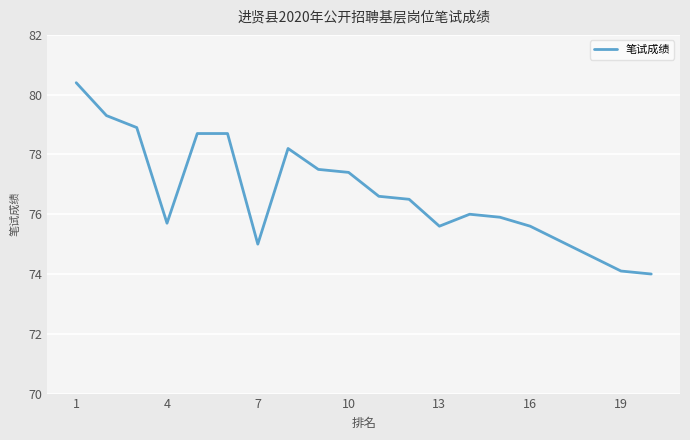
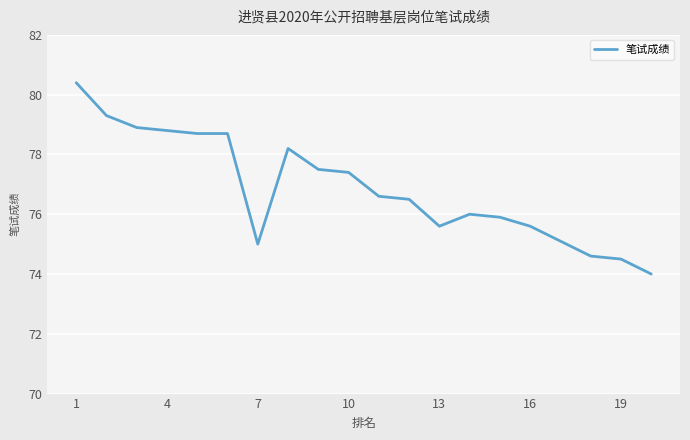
  {
    "1": 80.4,
-   "4": 75.7,
+   "4": 78.8,
    "7": 75.0,
    "10": 77.4,
    "13": 75.6,
    "16": 75.6,
-   "19": 74.1
+   "19": 74.5
  }
